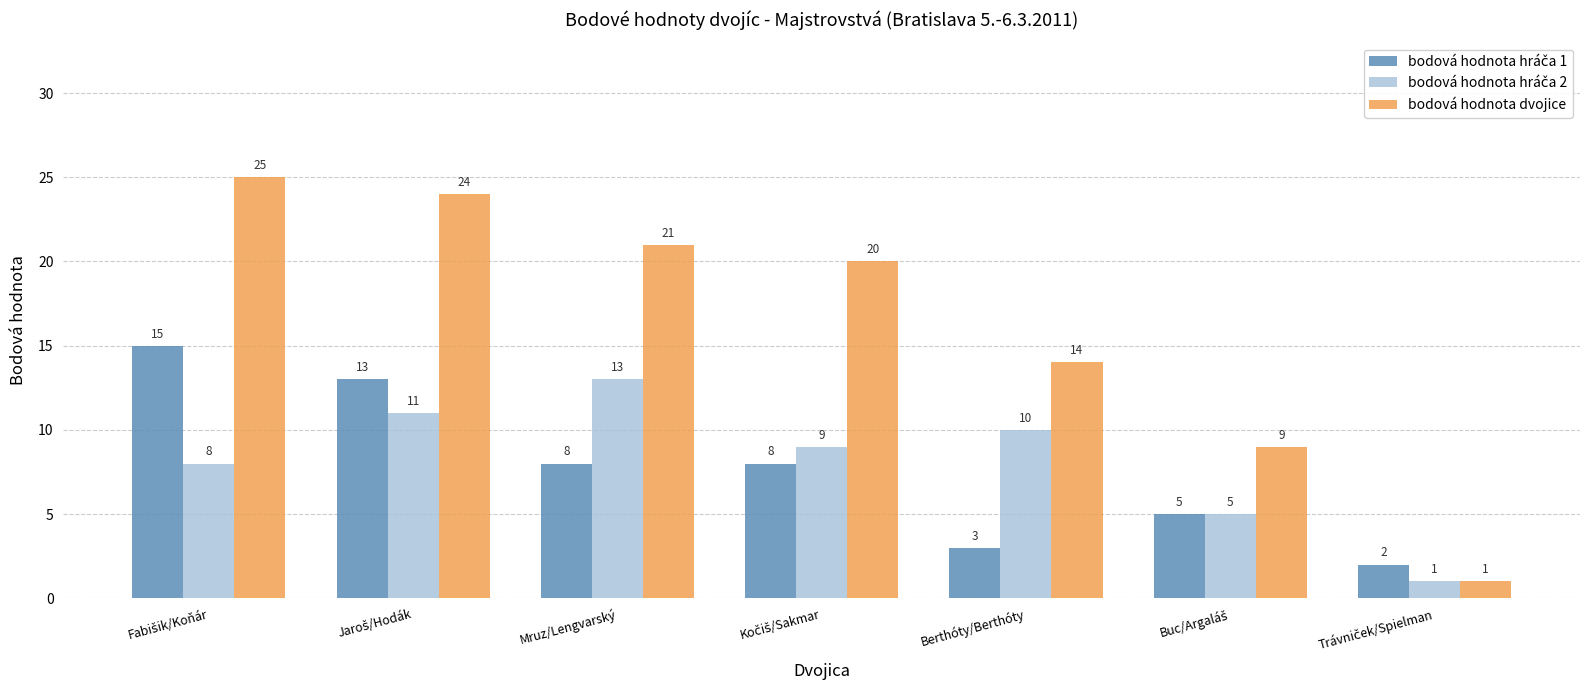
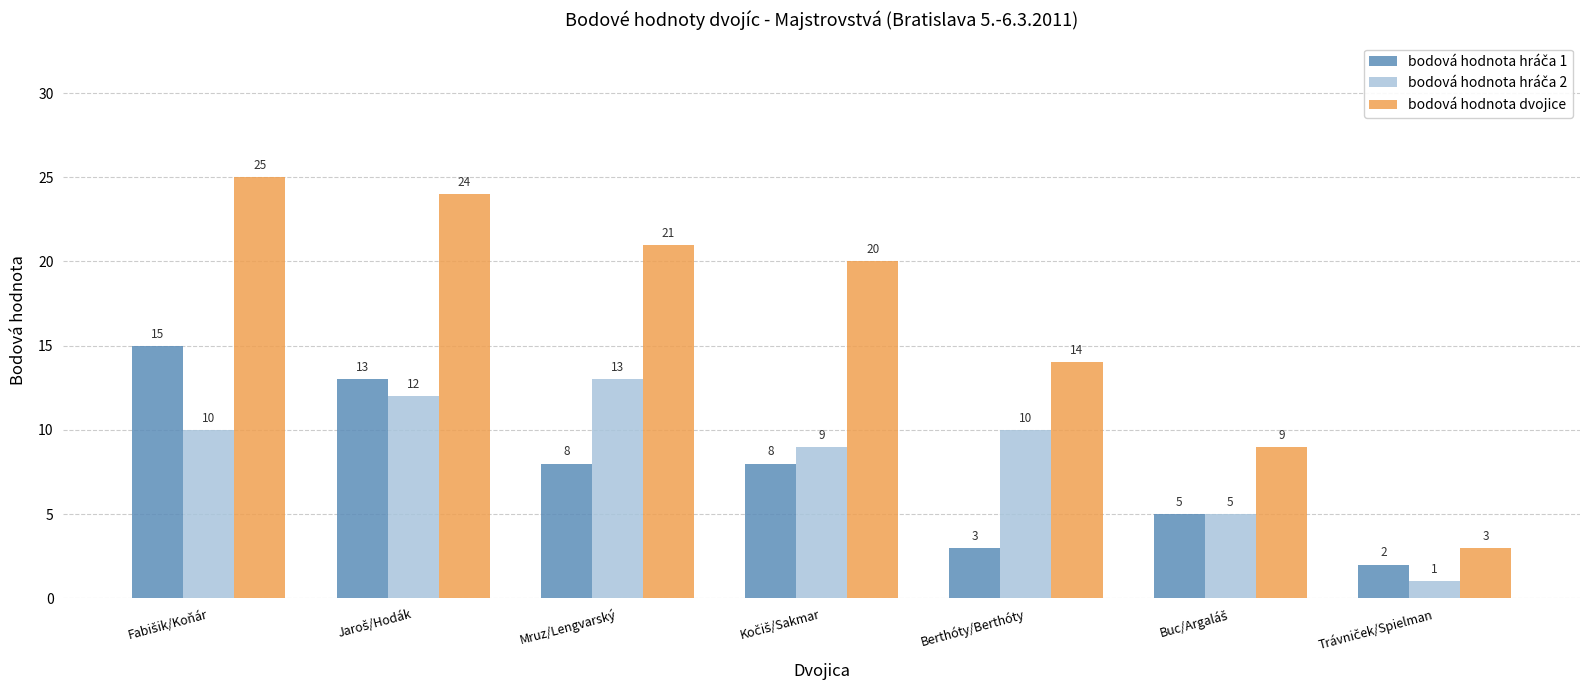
  {
    "bodová hodnota hráča 1": {
      "Fabišik/Koňár": 15,
      "Jaroš/Hodák": 13,
      "Mruz/Lengvarský": 8,
      "Kočiš/Sakmar": 8,
      "Berthóty/Berthóty": 3,
      "Buc/Argaláš": 5,
      "Trávniček/Spielman": 2
    },
    "bodová hodnota hráča 2": {
-     "Fabišik/Koňár": 8,
-     "Jaroš/Hodák": 11,
+     "Fabišik/Koňár": 10,
+     "Jaroš/Hodák": 12,
      "Mruz/Lengvarský": 13,
      "Kočiš/Sakmar": 9,
      "Berthóty/Berthóty": 10,
      "Buc/Argaláš": 5,
      "Trávniček/Spielman": 1
    },
    "bodová hodnota dvojice": {
      "Fabišik/Koňár": 25,
      "Jaroš/Hodák": 24,
      "Mruz/Lengvarský": 21,
      "Kočiš/Sakmar": 20,
      "Berthóty/Berthóty": 14,
      "Buc/Argaláš": 9,
-     "Trávniček/Spielman": 1
+     "Trávniček/Spielman": 3
    }
  }
